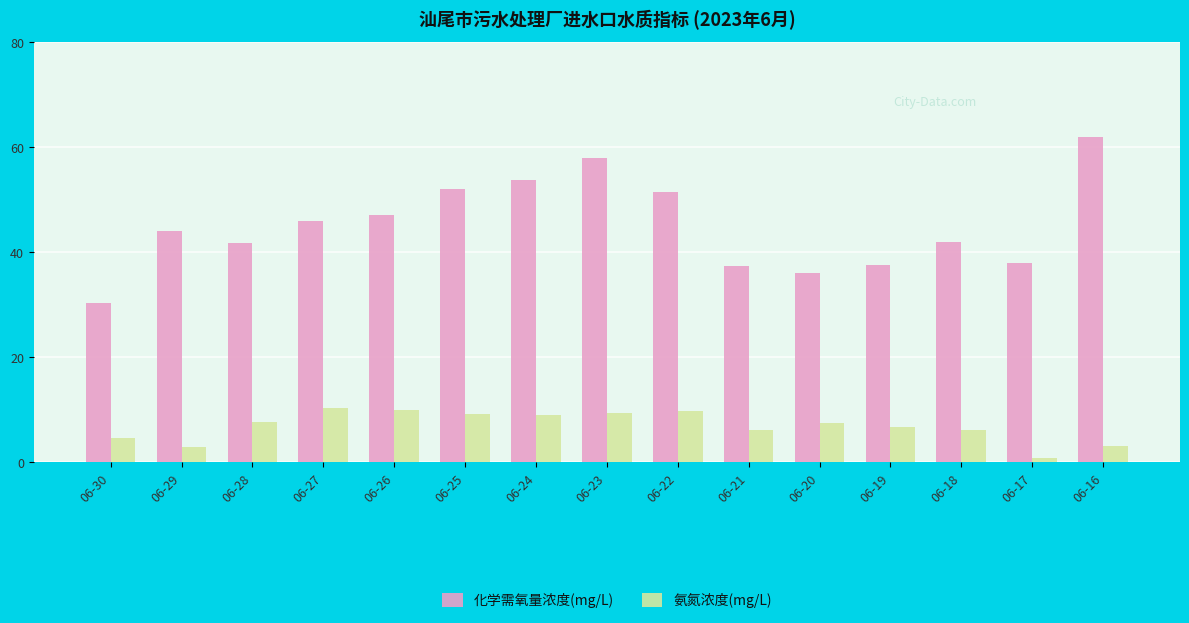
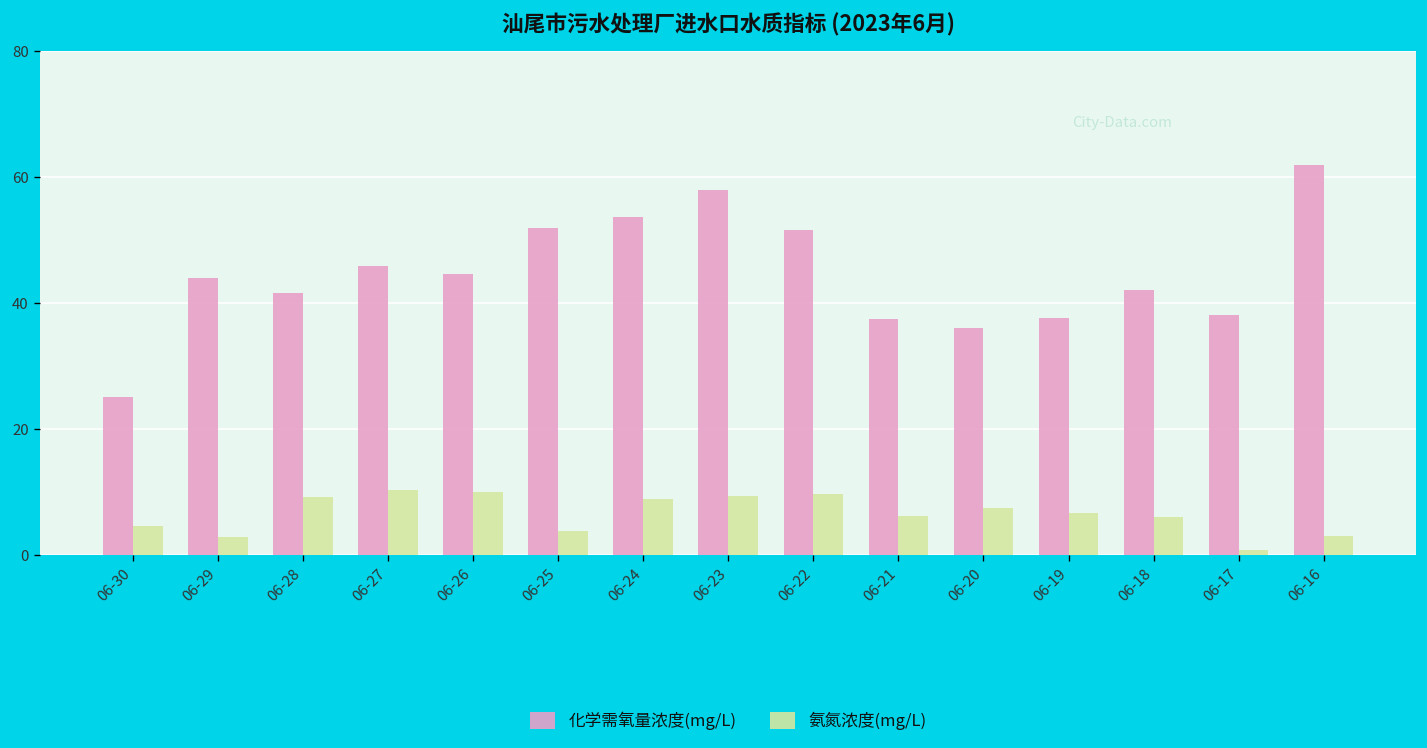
  {
    "化学需氧量浓度(mg/L)": {
-     "06-30": 30,
+     "06-30": 25,
      "06-29": 44,
      "06-28": 42,
      "06-27": 46,
-     "06-26": 47,
+     "06-26": 45,
      "06-25": 52,
      "06-24": 54,
      "06-23": 58,
      "06-22": 52,
      "06-21": 37,
      "06-20": 36,
      "06-19": 38,
      "06-18": 42,
      "06-17": 38,
      "06-16": 62
    },
    "氨氮浓度(mg/L)": {
      "06-30": 5,
      "06-29": 3,
-     "06-28": 8,
+     "06-28": 9,
      "06-27": 10,
      "06-26": 10,
-     "06-25": 9,
+     "06-25": 4,
      "06-24": 9,
      "06-23": 9,
      "06-22": 10,
      "06-21": 6,
      "06-20": 8,
      "06-19": 7,
      "06-18": 6,
      "06-17": 1,
      "06-16": 3
    }
  }
